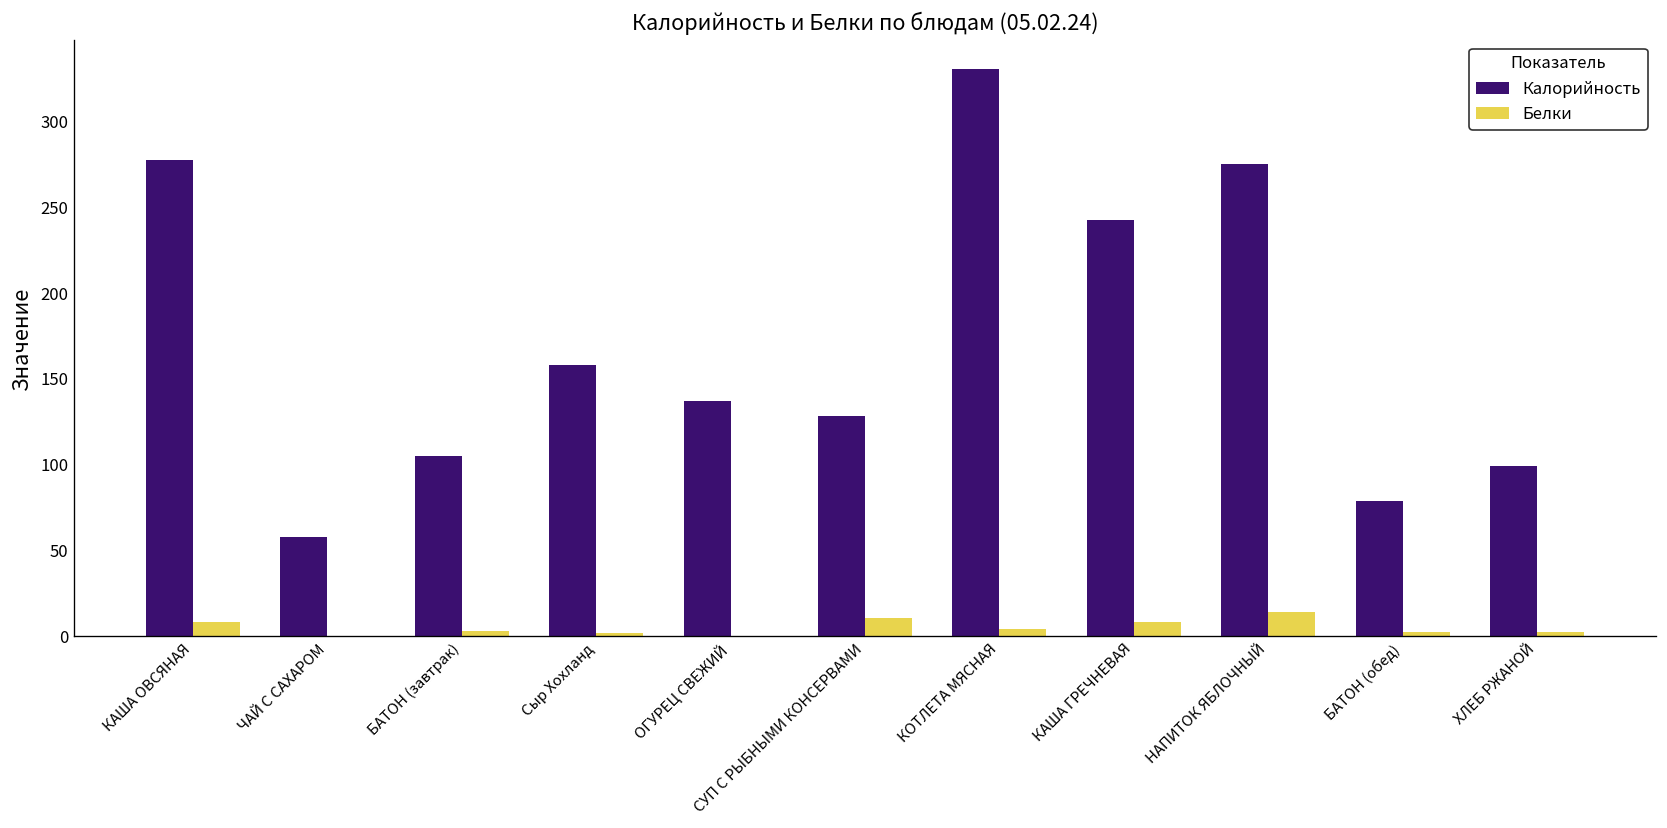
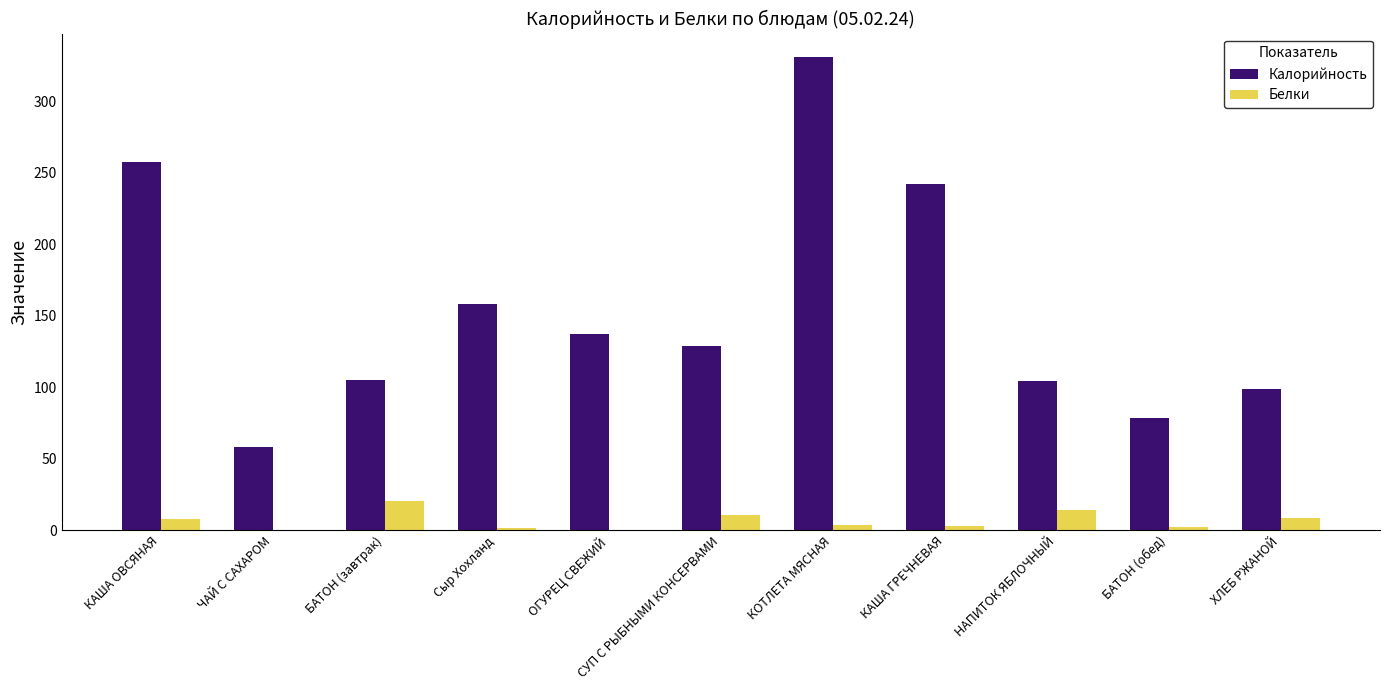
  {
    "Калорийность": {
-     "КАША ОВСЯНАЯ": 278,
+     "КАША ОВСЯНАЯ": 258,
      "ЧАЙ С САХАРОМ": 58,
      "БАТОН (завтрак)": 105,
      "Сыр Хохланд": 158,
      "ОГУРЕЦ СВЕЖИЙ": 137,
      "СУП С РЫБНЫМИ КОНСЕРВАМИ": 129,
      "КОТЛЕТА МЯСНАЯ": 331,
      "КАША ГРЕЧНЕВАЯ": 242,
-     "НАПИТОК ЯБЛОЧНЫЙ": 276,
+     "НАПИТОК ЯБЛОЧНЫЙ": 104,
      "БАТОН (обед)": 79,
      "ХЛЕБ РЖАНОЙ": 99
    },
    "Белки": {
      "КАША ОВСЯНАЯ": 8,
      "ЧАЙ С САХАРОМ": 0,
-     "БАТОН (завтрак)": 3,
+     "БАТОН (завтрак)": 21,
      "Сыр Хохланд": 2,
      "СУП С РЫБНЫМИ КОНСЕРВАМИ": 11,
      "КОТЛЕТА МЯСНАЯ": 4,
-     "КАША ГРЕЧНЕВАЯ": 8,
+     "КАША ГРЕЧНЕВАЯ": 3,
      "НАПИТОК ЯБЛОЧНЫЙ": 14,
      "БАТОН (обед)": 2,
-     "ХЛЕБ РЖАНОЙ": 3
+     "ХЛЕБ РЖАНОЙ": 8
    }
  }
